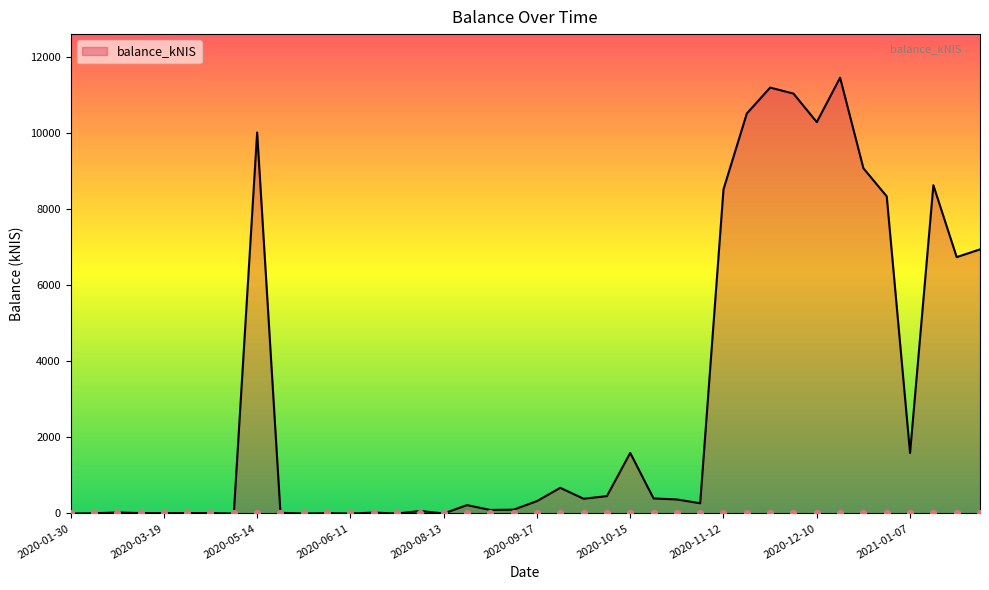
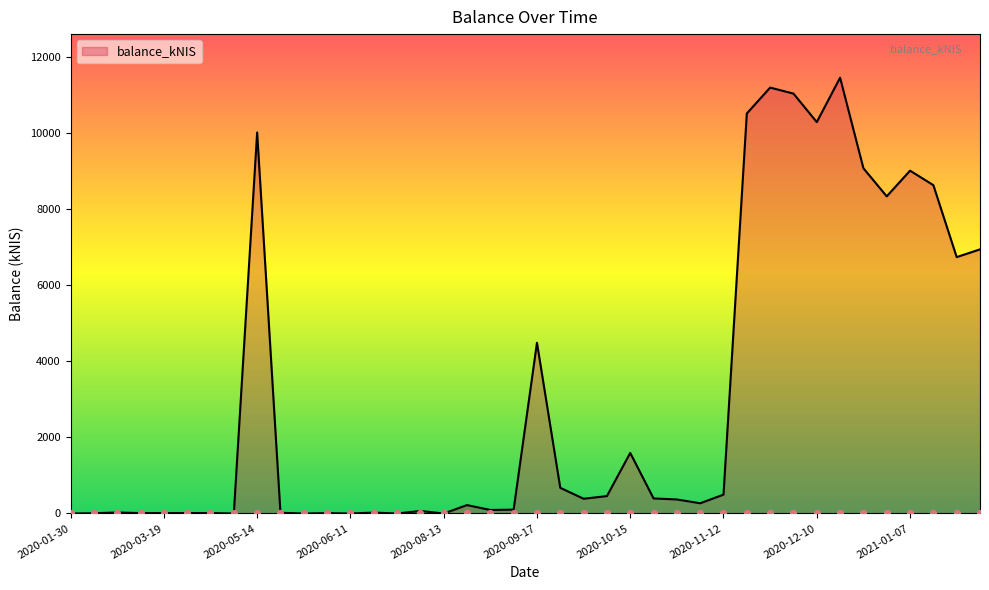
  {
    "balance_kNIS": {
      "2020-05-14": 10000,
-     "2020-09-17": 300,
+     "2020-09-17": 4500,
      "2020-10-15": 1600,
-     "2020-11-12": 8500,
+     "2020-11-12": 500,
      "2020-12-10": 10300,
-     "2021-01-07": 1600
+     "2021-01-07": 9000
    }
  }
